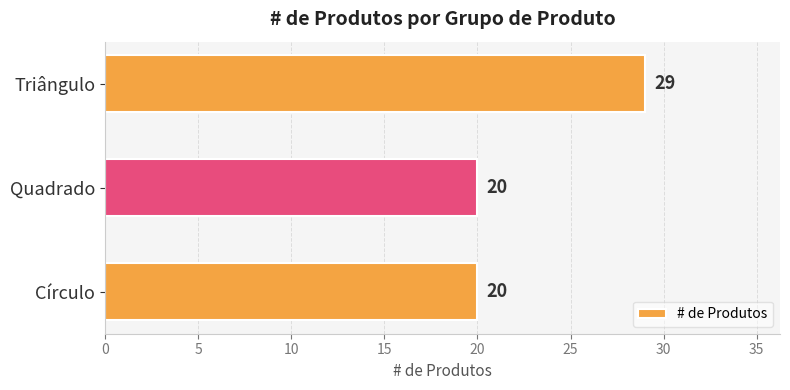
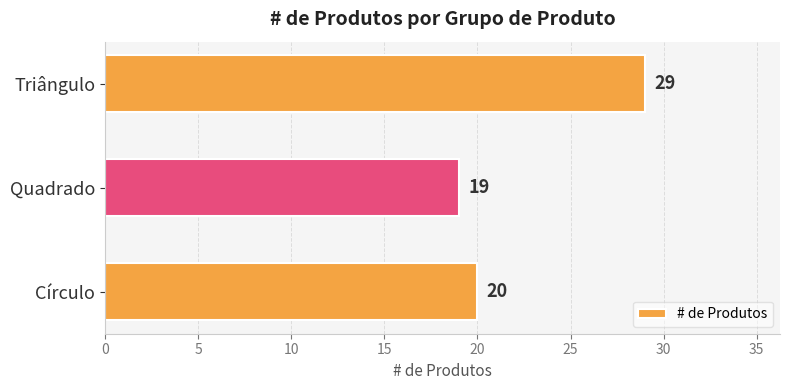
  {
    "Triângulo": 29,
-   "Quadrado": 20,
+   "Quadrado": 19,
    "Círculo": 20
  }
